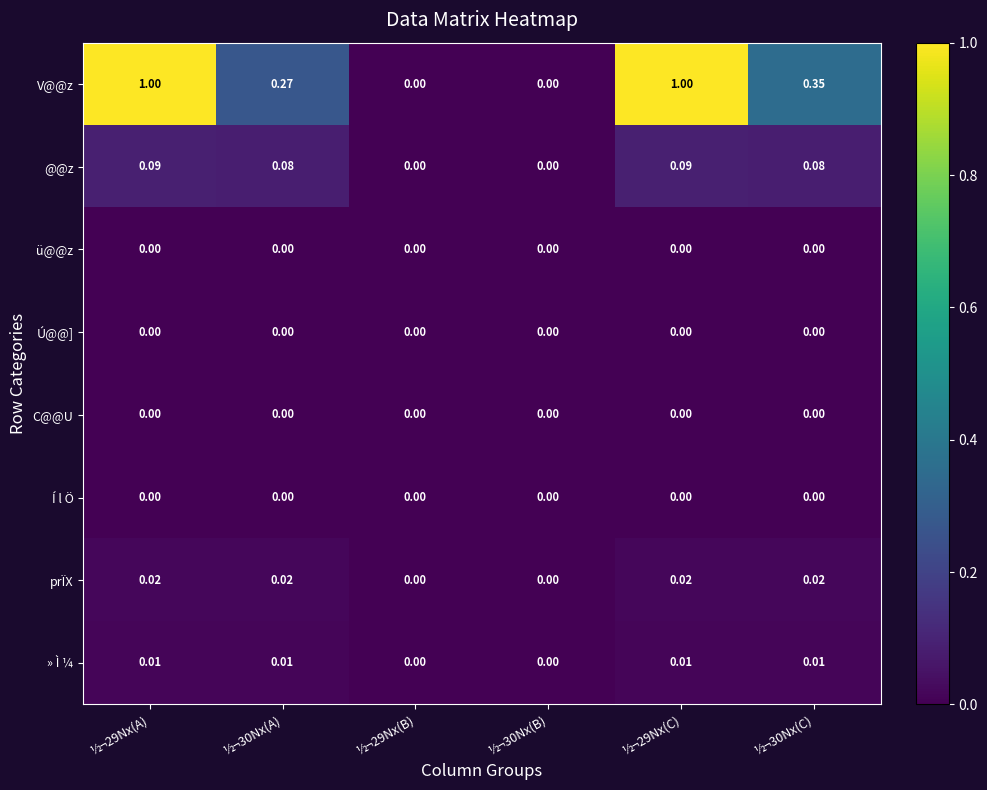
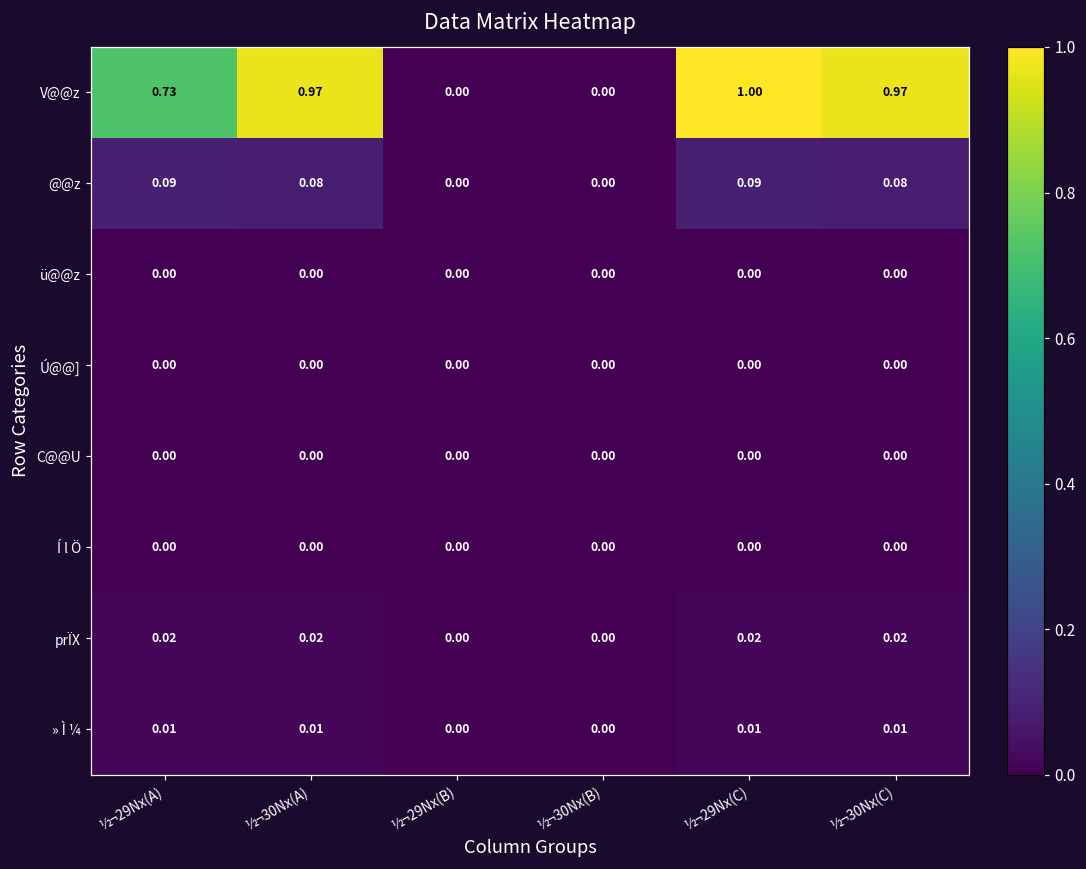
  {
    "V@@z": {
-     "½¬29Nx(A)": 1.00,
-     "½¬30Nx(A)": 0.27,
+     "½¬29Nx(A)": 0.73,
+     "½¬30Nx(A)": 0.97,
      "½¬29Nx(B)": 0.00,
      "½¬30Nx(B)": 0.00,
      "½¬29Nx(C)": 1.00,
-     "½¬30Nx(C)": 0.35
+     "½¬30Nx(C)": 0.97
    },
    "@@z": {
      "½¬29Nx(A)": 0.09,
      "½¬30Nx(A)": 0.08,
      "½¬29Nx(B)": 0.00,
      "½¬30Nx(B)": 0.00,
      "½¬29Nx(C)": 0.09,
      "½¬30Nx(C)": 0.08
    },
    "ü@@z": {
      "½¬29Nx(A)": 0.00,
      "½¬30Nx(A)": 0.00,
      "½¬29Nx(B)": 0.00,
      "½¬30Nx(B)": 0.00,
      "½¬29Nx(C)": 0.00,
      "½¬30Nx(C)": 0.00
    },
    "Ú@@]": {
      "½¬29Nx(A)": 0.00,
      "½¬30Nx(A)": 0.00,
      "½¬29Nx(B)": 0.00,
      "½¬30Nx(B)": 0.00,
      "½¬29Nx(C)": 0.00,
      "½¬30Nx(C)": 0.00
    },
    "C@@U": {
      "½¬29Nx(A)": 0.00,
      "½¬30Nx(A)": 0.00,
      "½¬29Nx(B)": 0.00,
      "½¬30Nx(B)": 0.00,
      "½¬29Nx(C)": 0.00,
      "½¬30Nx(C)": 0.00
    },
    "Í l Ö": {
      "½¬29Nx(A)": 0.00,
      "½¬30Nx(A)": 0.00,
      "½¬29Nx(B)": 0.00,
      "½¬30Nx(B)": 0.00,
      "½¬29Nx(C)": 0.00,
      "½¬30Nx(C)": 0.00
    },
    "prÏX": {
      "½¬29Nx(A)": 0.02,
      "½¬30Nx(A)": 0.02,
      "½¬29Nx(B)": 0.00,
      "½¬30Nx(B)": 0.00,
      "½¬29Nx(C)": 0.02,
      "½¬30Nx(C)": 0.02
    },
    "» Ì ¼": {
      "½¬29Nx(A)": 0.01,
      "½¬30Nx(A)": 0.01,
      "½¬29Nx(B)": 0.00,
      "½¬30Nx(B)": 0.00,
      "½¬29Nx(C)": 0.01,
      "½¬30Nx(C)": 0.01
    }
  }
